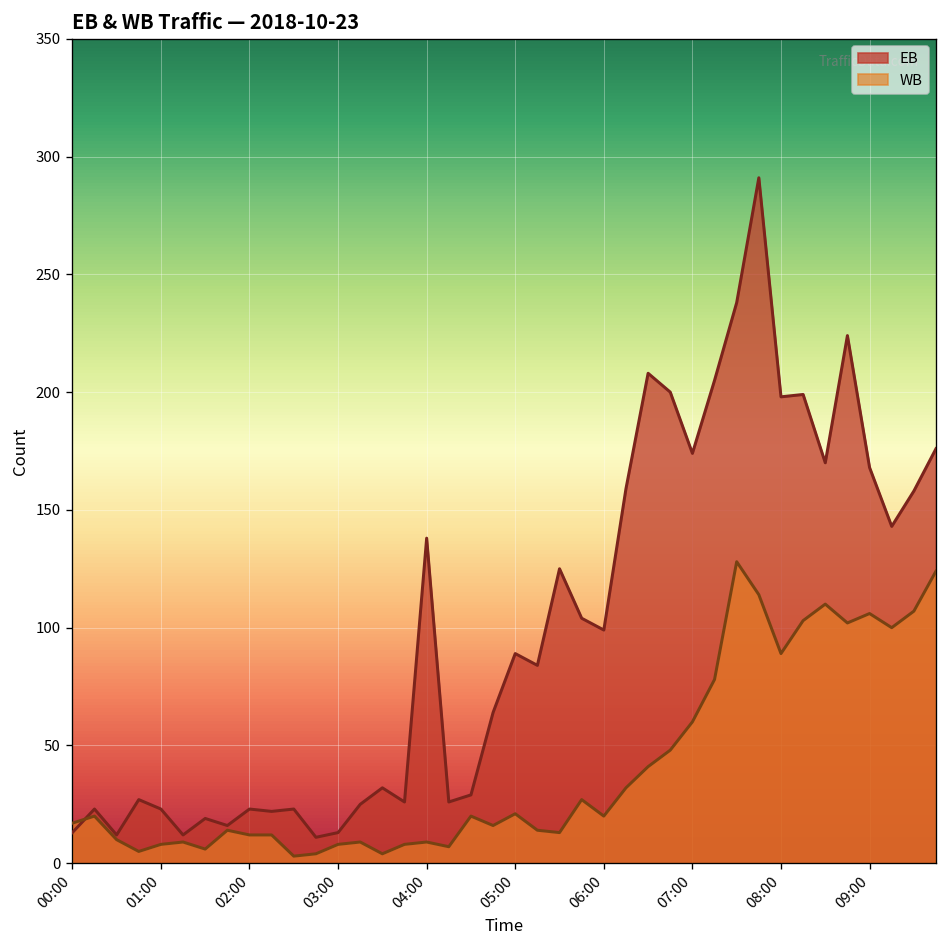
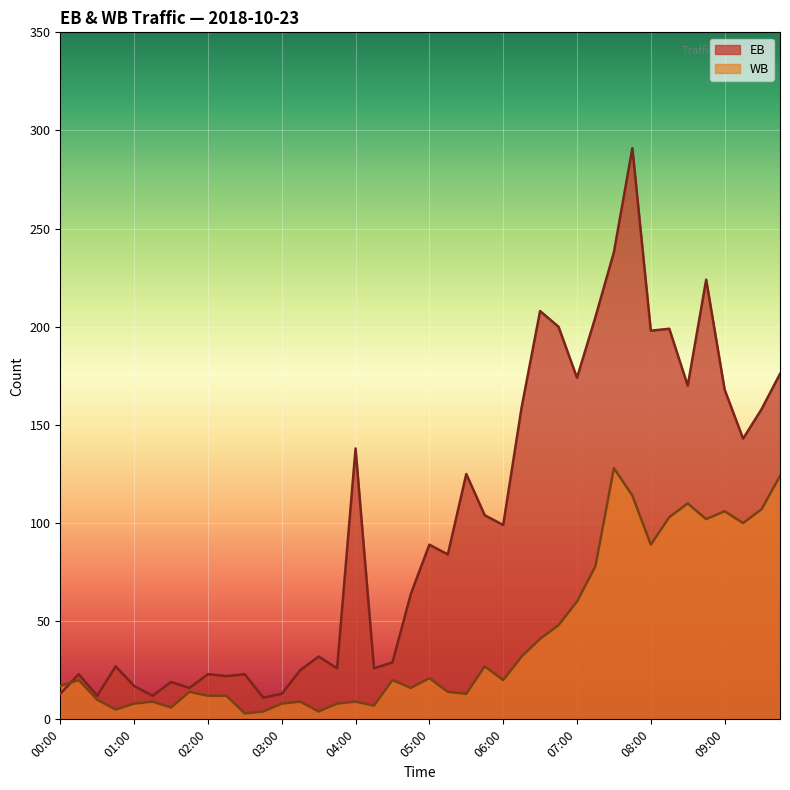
  {
    "EB": {
      "00:00": 13,
-     "01:00": 23,
+     "01:00": 17,
      "02:00": 23,
      "03:00": 13,
      "04:00": 138,
      "05:00": 89,
      "06:00": 99,
      "07:00": 174,
      "08:00": 198,
      "09:00": 168
    },
    "WB": {
      "00:00": 17,
      "01:00": 8,
      "02:00": 12,
      "03:00": 8,
      "04:00": 9,
      "05:00": 21,
      "06:00": 20,
      "07:00": 60,
      "08:00": 89,
      "09:00": 106
    }
  }
